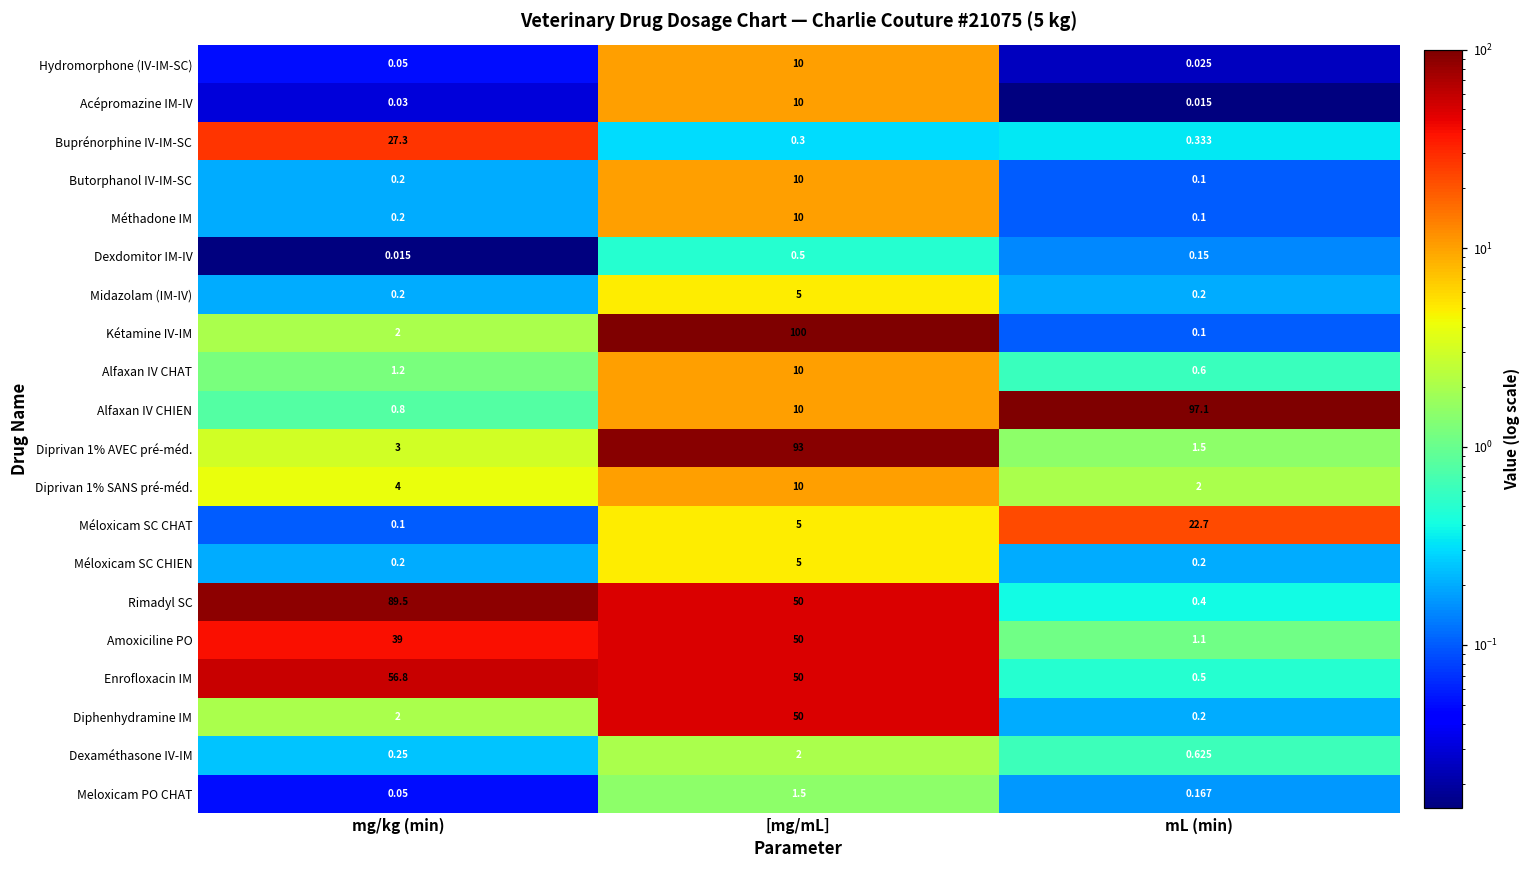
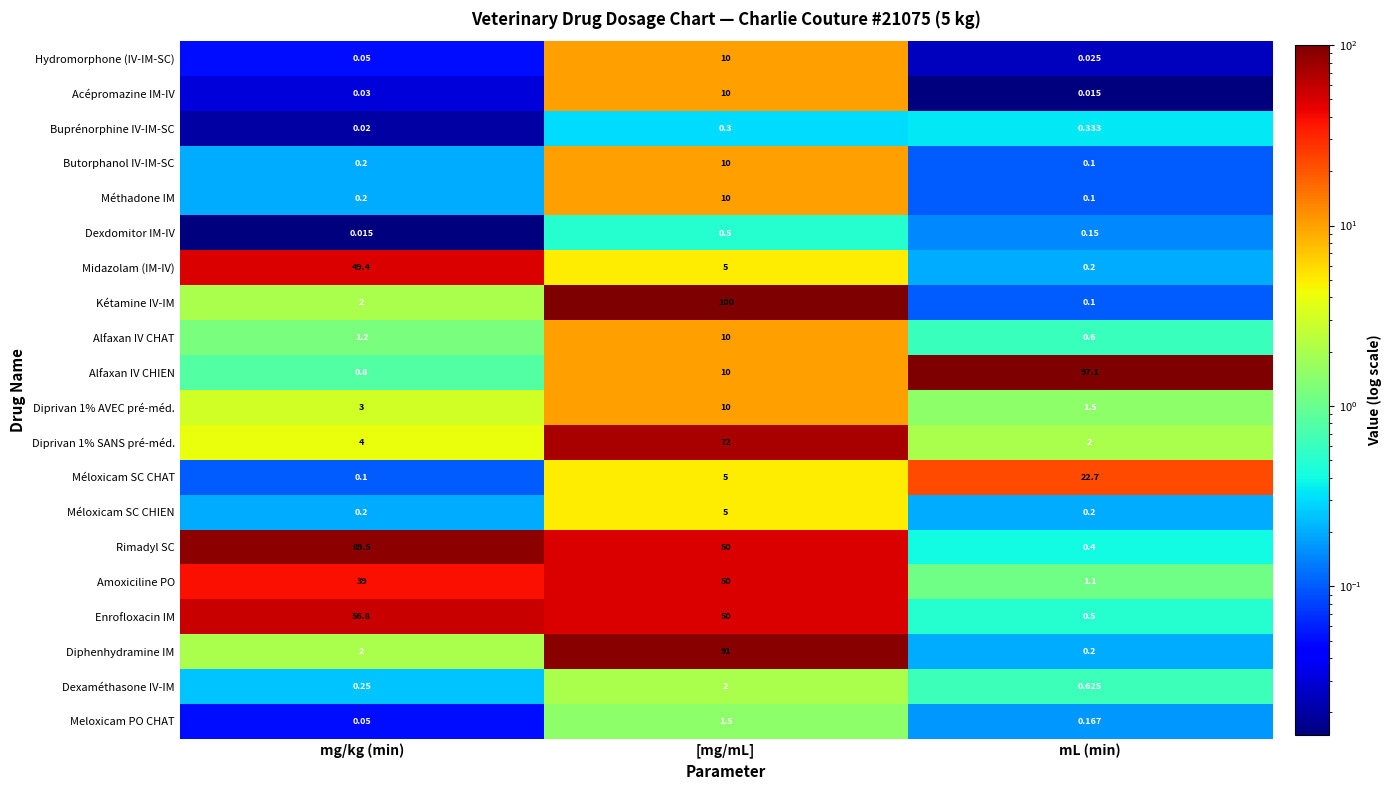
  {
    "Hydromorphone (IV-IM-SC)": {
      "mg/kg (min)": 0.05,
      "[mg/mL]": 10,
      "mL (min)": 0.025
    },
    "Acépromazine IM-IV": {
      "mg/kg (min)": 0.03,
      "[mg/mL]": 10,
      "mL (min)": 0.015
    },
    "Buprénorphine IV-IM-SC": {
-     "mg/kg (min)": 27.3,
+     "mg/kg (min)": 0.02,
      "[mg/mL]": 0.3,
      "mL (min)": 0.333
    },
    "Butorphanol IV-IM-SC": {
      "mg/kg (min)": 0.2,
      "[mg/mL]": 10,
      "mL (min)": 0.1
    },
    "Méthadone IM": {
      "mg/kg (min)": 0.2,
      "[mg/mL]": 10,
      "mL (min)": 0.1
    },
    "Dexdomitor IM-IV": {
      "mg/kg (min)": 0.015,
      "[mg/mL]": 0.5,
      "mL (min)": 0.15
    },
    "Midazolam (IM-IV)": {
-     "mg/kg (min)": 0.2,
+     "mg/kg (min)": 49.4,
      "[mg/mL]": 5,
      "mL (min)": 0.2
    },
    "Kétamine IV-IM": {
      "mg/kg (min)": 2,
      "[mg/mL]": 100,
      "mL (min)": 0.1
    },
    "Alfaxan IV CHAT": {
      "mg/kg (min)": 1.2,
      "[mg/mL]": 10,
      "mL (min)": 0.6
    },
    "Alfaxan IV CHIEN": {
      "mg/kg (min)": 0.8,
      "[mg/mL]": 10,
      "mL (min)": 97.1
    },
    "Diprivan 1% AVEC pré-méd.": {
      "mg/kg (min)": 3,
-     "[mg/mL]": 93,
+     "[mg/mL]": 10,
      "mL (min)": 1.5
    },
    "Diprivan 1% SANS pré-méd.": {
      "mg/kg (min)": 4,
-     "[mg/mL]": 10,
+     "[mg/mL]": 72,
      "mL (min)": 2
    },
    "Méloxicam SC CHAT": {
      "mg/kg (min)": 0.1,
      "[mg/mL]": 5,
      "mL (min)": 22.7
    },
    "Méloxicam SC CHIEN": {
      "mg/kg (min)": 0.2,
      "[mg/mL]": 5,
      "mL (min)": 0.2
    },
    "Rimadyl SC": {
      "mg/kg (min)": 89.5,
      "[mg/mL]": 50,
      "mL (min)": 0.4
    },
    "Amoxiciline PO": {
      "mg/kg (min)": 39,
      "[mg/mL]": 50,
      "mL (min)": 1.1
    },
    "Enrofloxacin IM": {
      "mg/kg (min)": 56.8,
      "[mg/mL]": 50,
      "mL (min)": 0.5
    },
    "Diphenhydramine IM": {
      "mg/kg (min)": 2,
-     "[mg/mL]": 50,
+     "[mg/mL]": 91,
      "mL (min)": 0.2
    },
    "Dexaméthasone IV-IM": {
      "mg/kg (min)": 0.25,
      "[mg/mL]": 2,
      "mL (min)": 0.625
    },
    "Meloxicam PO CHAT": {
      "mg/kg (min)": 0.05,
      "[mg/mL]": 1.5,
      "mL (min)": 0.167
    }
  }
